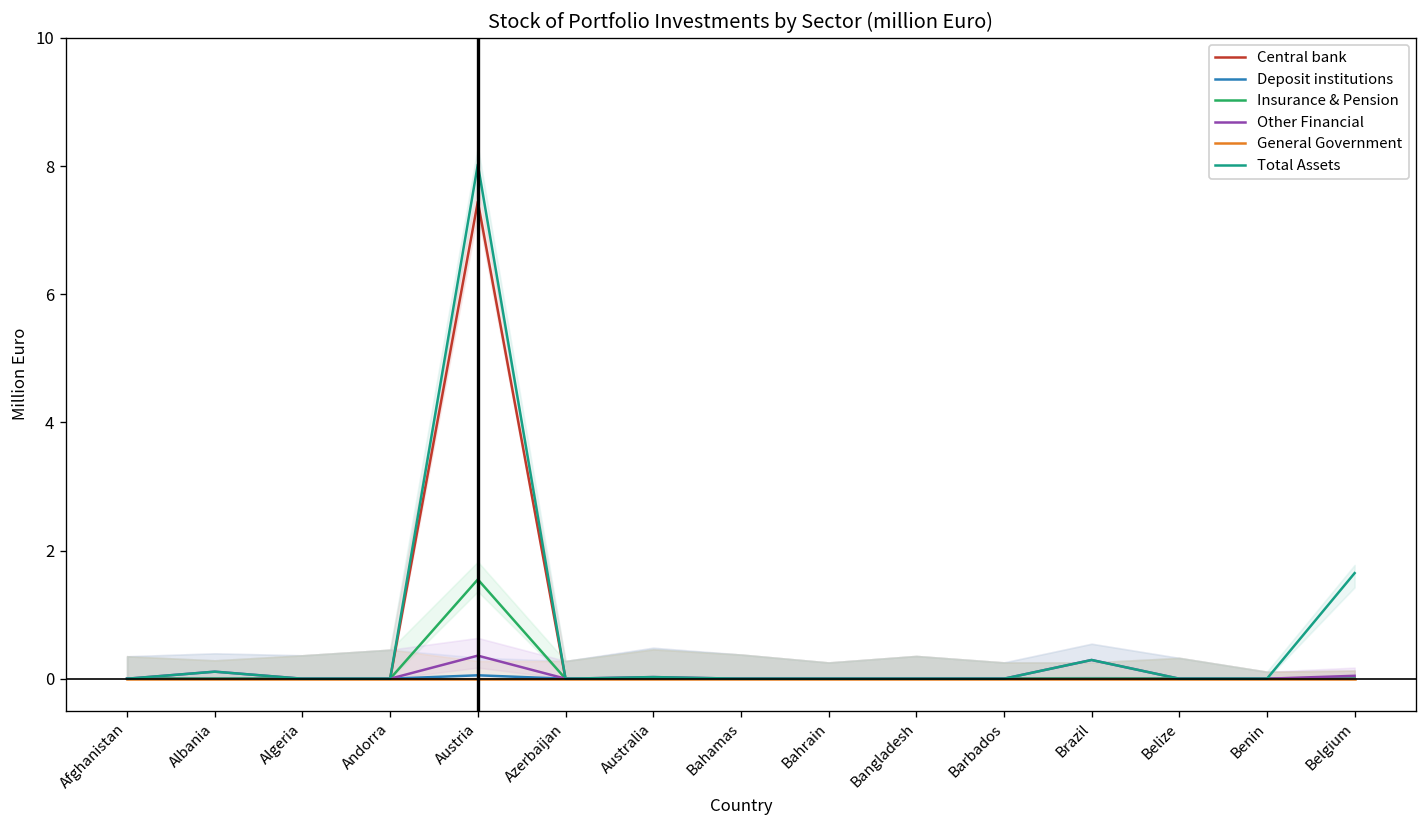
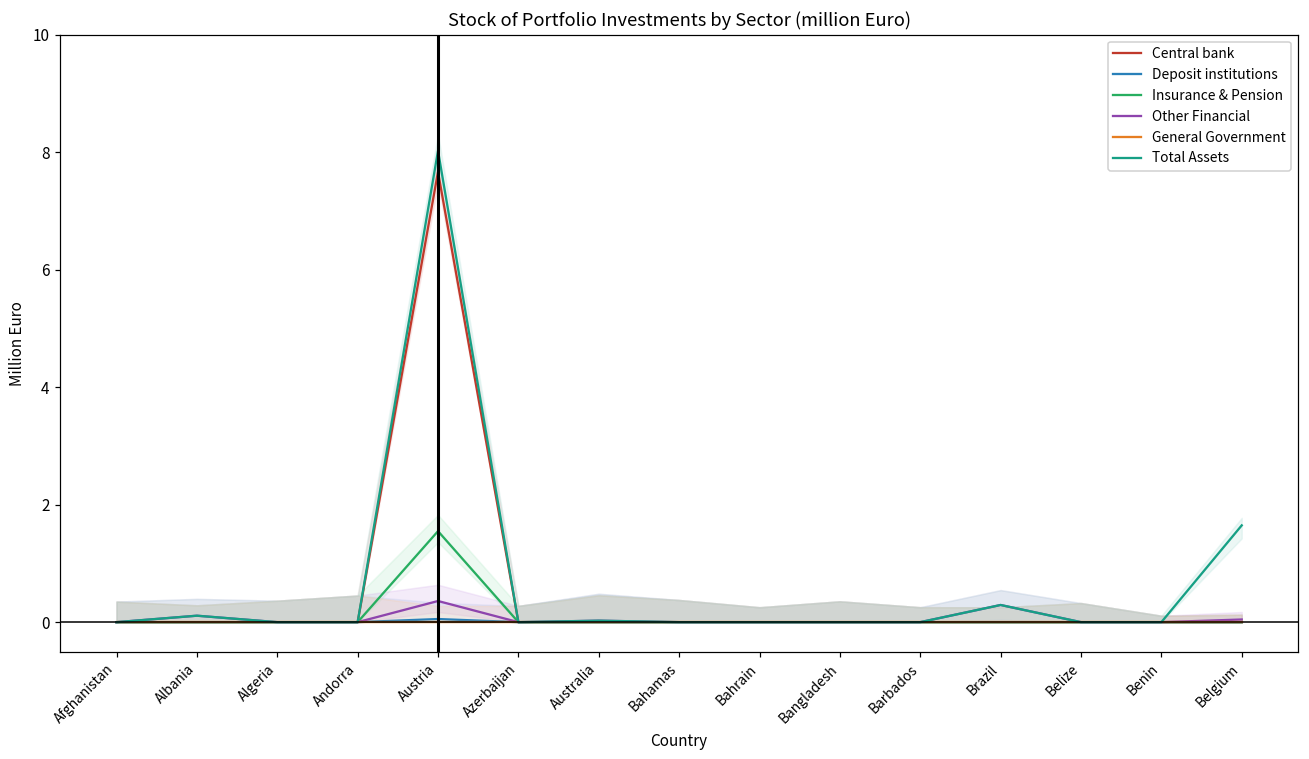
  {
    "Central bank": {
-     "Austria": 7.4
+     "Austria": 7.7
    },
    "Deposit institutions": {
      "Austria": 0.1
    },
    "General Government": {
      "Austria": 0.0
    }
  }
